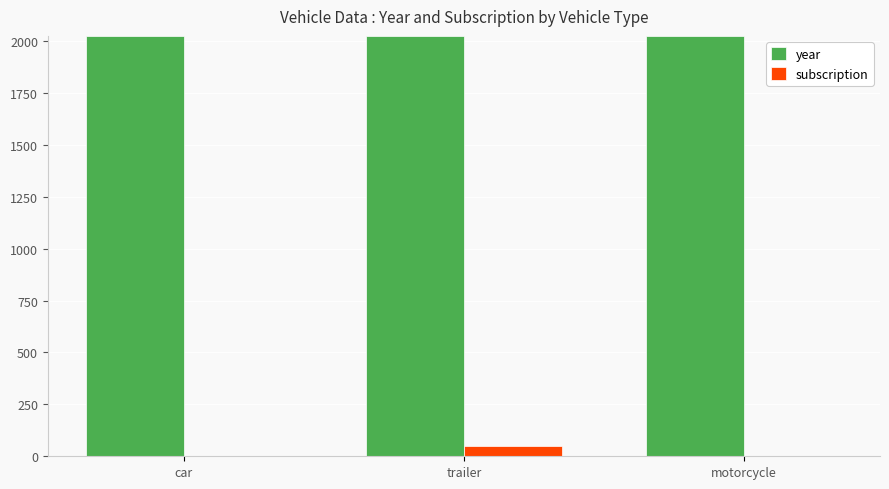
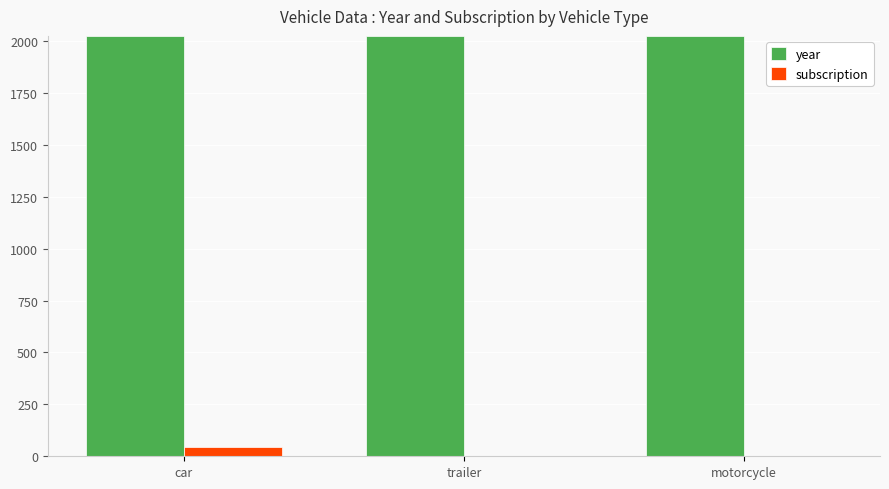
  {
    "year": {
      "car": 2020,
      "trailer": 2020,
      "motorcycle": 2020
    },
    "subscription": {
-     "car": 0,
-     "trailer": 50,
+     "car": 50,
+     "trailer": 0,
      "motorcycle": 0
    }
  }
